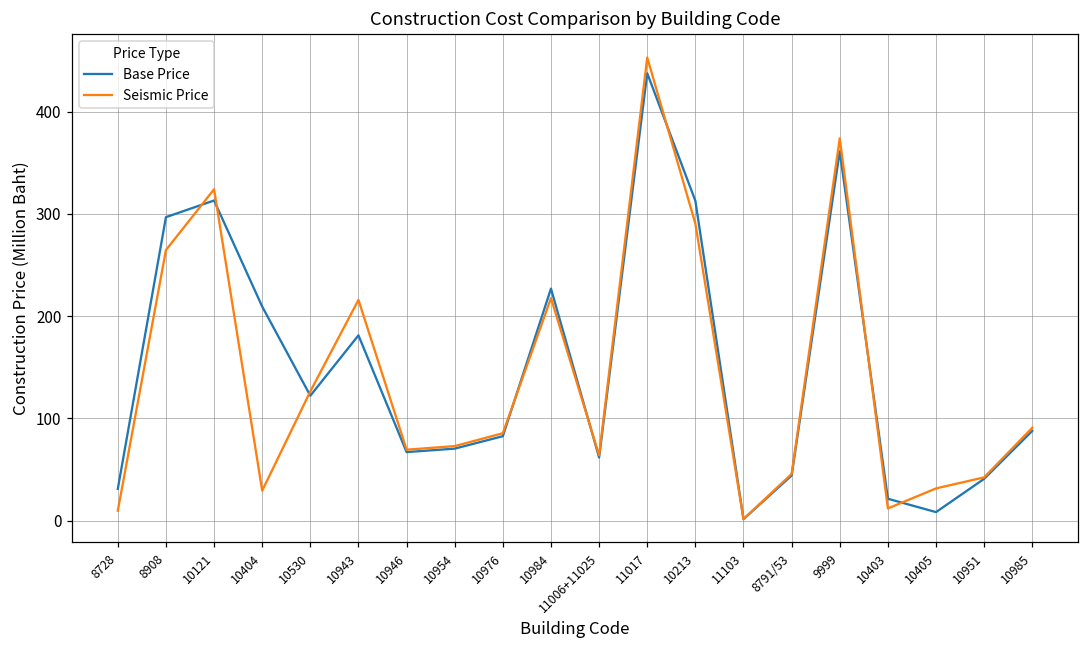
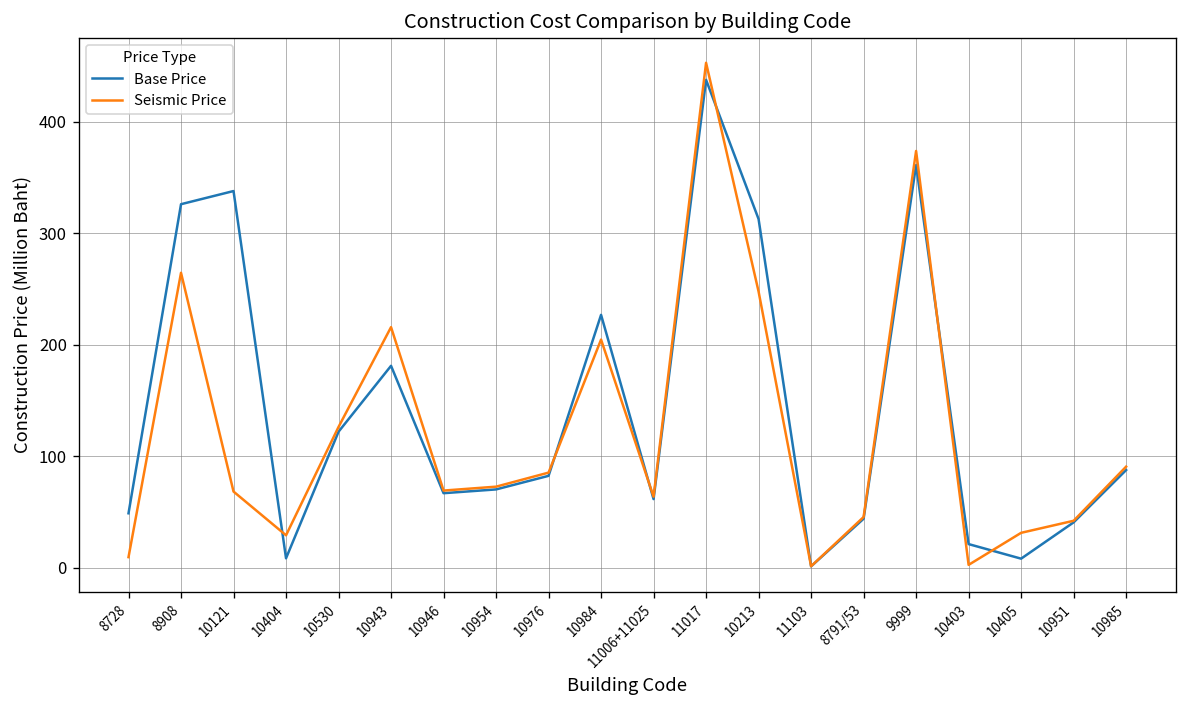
  {
    "Base Price": {
-     "8728": 30,
-     "8908": 300,
-     "10121": 310,
-     "10404": 210,
+     "8728": 50,
+     "8908": 330,
+     "10121": 340,
+     "10404": 10,
      "10530": 120,
      "10943": 180,
      "10976": 80,
      "10984": 230,
      "11017": 440,
      "10213": 310,
      "9999": 360,
      "10403": 20,
      "10405": 10,
      "10985": 90
    },
    "Seismic Price": {
      "8728": 10,
      "8908": 260,
-     "10121": 320,
+     "10121": 70,
      "10404": 30,
      "10530": 130,
      "10943": 220,
      "10976": 90,
-     "10984": 220,
+     "10984": 200,
      "11017": 450,
-     "10213": 290,
+     "10213": 250,
      "9999": 370,
-     "10403": 10,
+     "10403": 0,
      "10405": 30,
      "10985": 90
    }
  }
